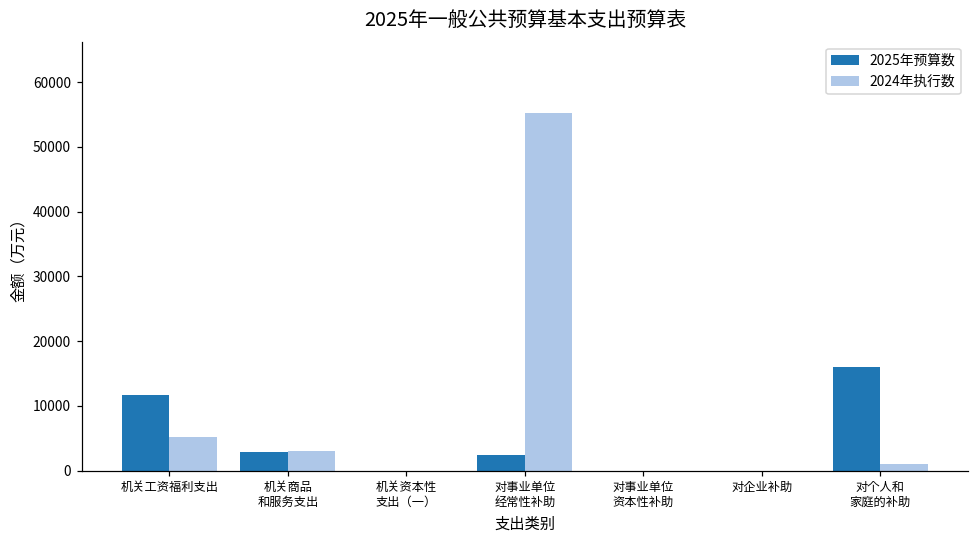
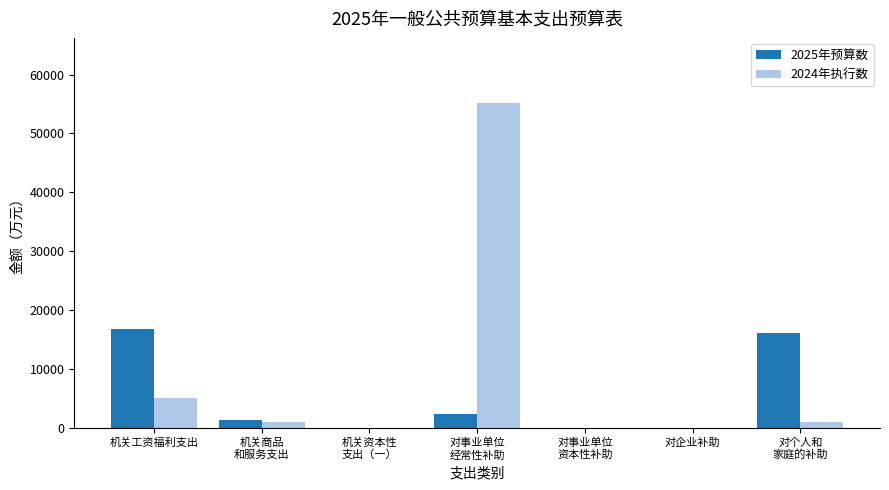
  {
    "2025年预算数": {
-     "机关工资福利支出": 12000,
-     "机关商品 和服务支出": 3000,
+     "机关工资福利支出": 17000,
+     "机关商品 和服务支出": 1000,
      "机关资本性 支出（一）": 0,
      "对事业单位 经常性补助": 2000,
      "对事业单位 资本性补助": 0,
      "对企业补助": 0,
      "对个人和 家庭的补助": 16000
    },
    "2024年执行数": {
      "机关工资福利支出": 5000,
-     "机关商品 和服务支出": 3000,
+     "机关商品 和服务支出": 1000,
      "机关资本性 支出（一）": 0,
      "对事业单位 经常性补助": 55000,
      "对事业单位 资本性补助": 0,
      "对企业补助": 0,
      "对个人和 家庭的补助": 1000
    }
  }
